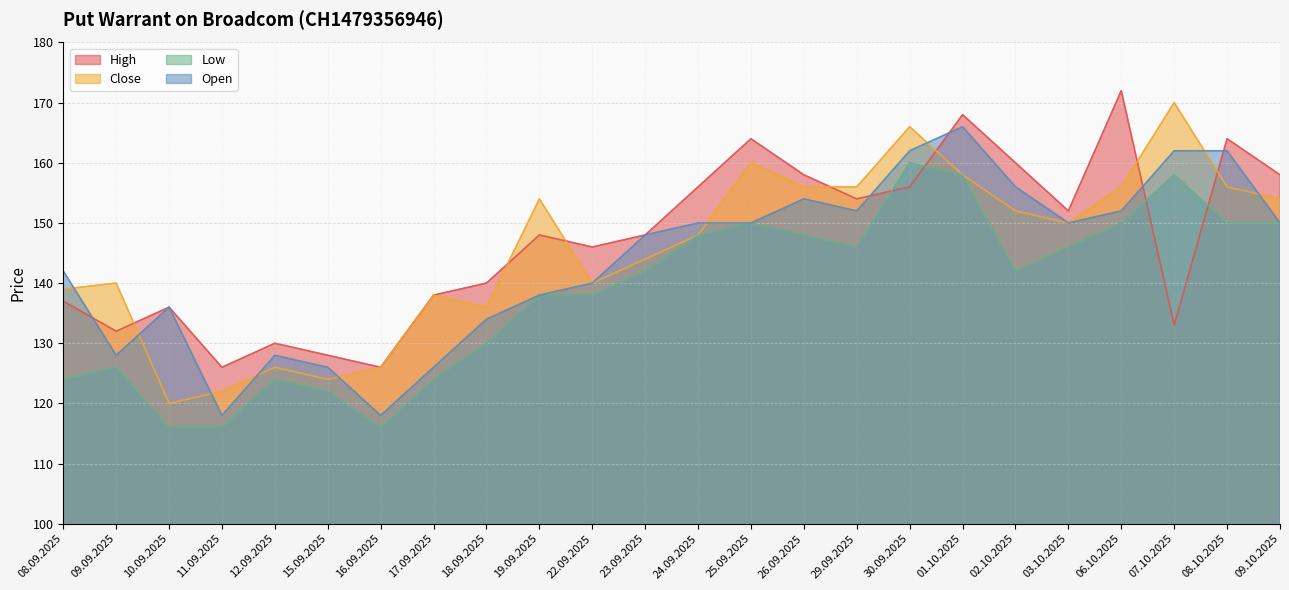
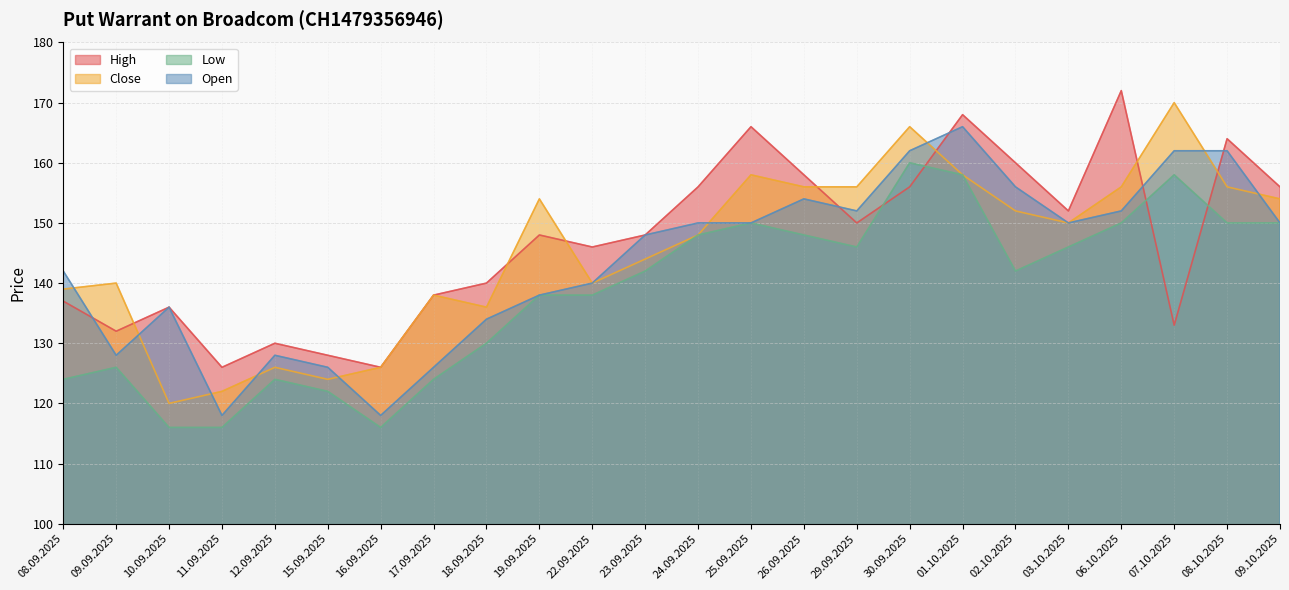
  {
    "High": {
      "08.09.2025": 137,
      "09.09.2025": 132,
      "11.09.2025": 126,
      "12.09.2025": 130,
      "15.09.2025": 128,
      "18.09.2025": 140,
      "19.09.2025": 148,
      "22.09.2025": 146,
      "24.09.2025": 156,
-     "25.09.2025": 164,
+     "25.09.2025": 166,
      "26.09.2025": 158,
-     "29.09.2025": 154,
+     "29.09.2025": 150,
      "30.09.2025": 156,
      "01.10.2025": 168,
      "02.10.2025": 160,
      "03.10.2025": 152,
      "06.10.2025": 172,
      "07.10.2025": 133,
      "08.10.2025": 164,
-     "09.10.2025": 158
+     "09.10.2025": 156
    },
    "Close": {
      "08.09.2025": 139,
      "09.09.2025": 140,
      "10.09.2025": 120,
      "11.09.2025": 122,
      "12.09.2025": 126,
      "15.09.2025": 124,
      "18.09.2025": 136,
      "19.09.2025": 154,
      "23.09.2025": 144,
-     "25.09.2025": 160,
+     "25.09.2025": 158,
      "26.09.2025": 156,
      "29.09.2025": 156,
      "30.09.2025": 166,
      "02.10.2025": 152,
      "06.10.2025": 156,
      "07.10.2025": 170,
      "08.10.2025": 156,
      "09.10.2025": 154
    }
  }
